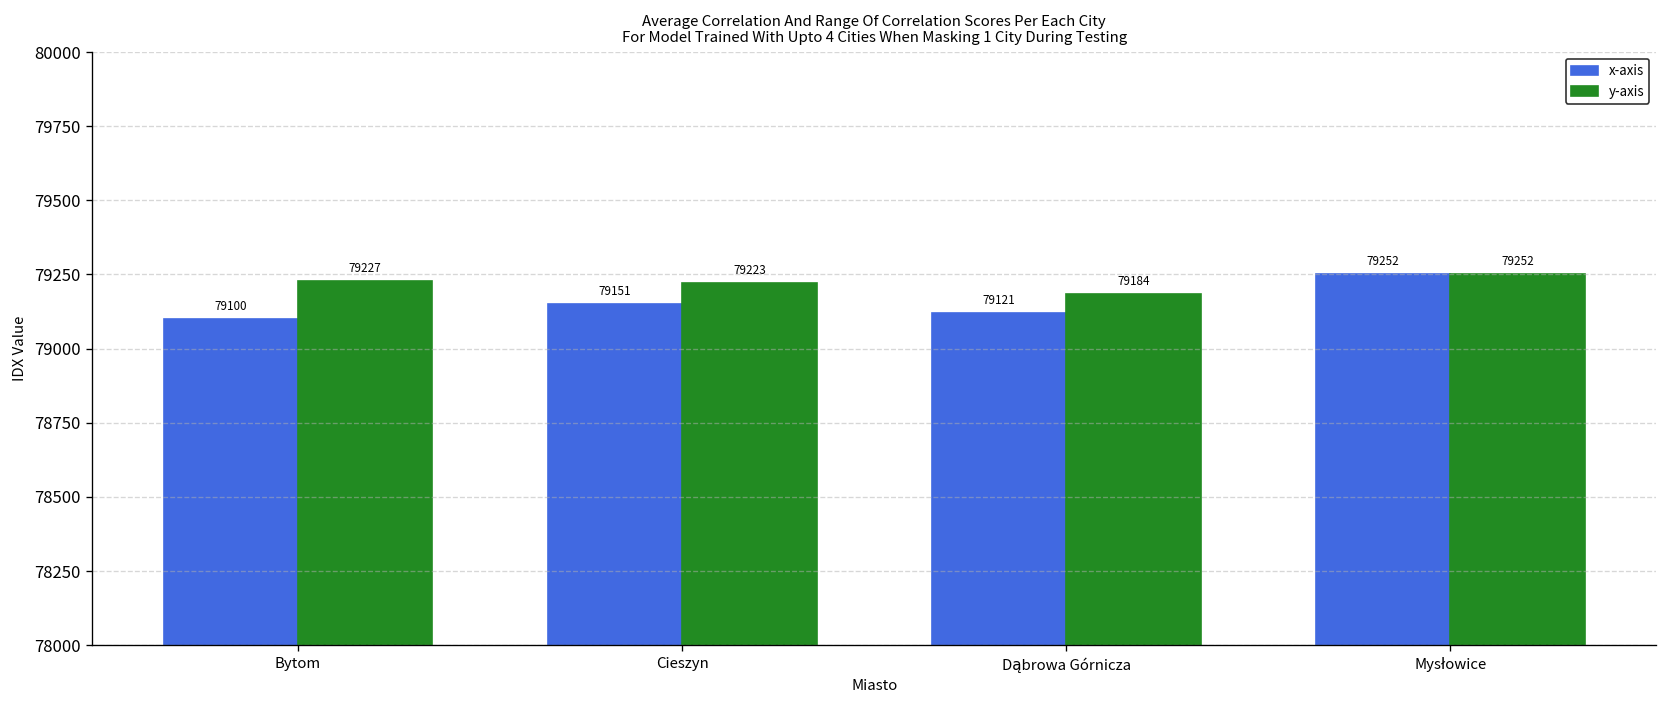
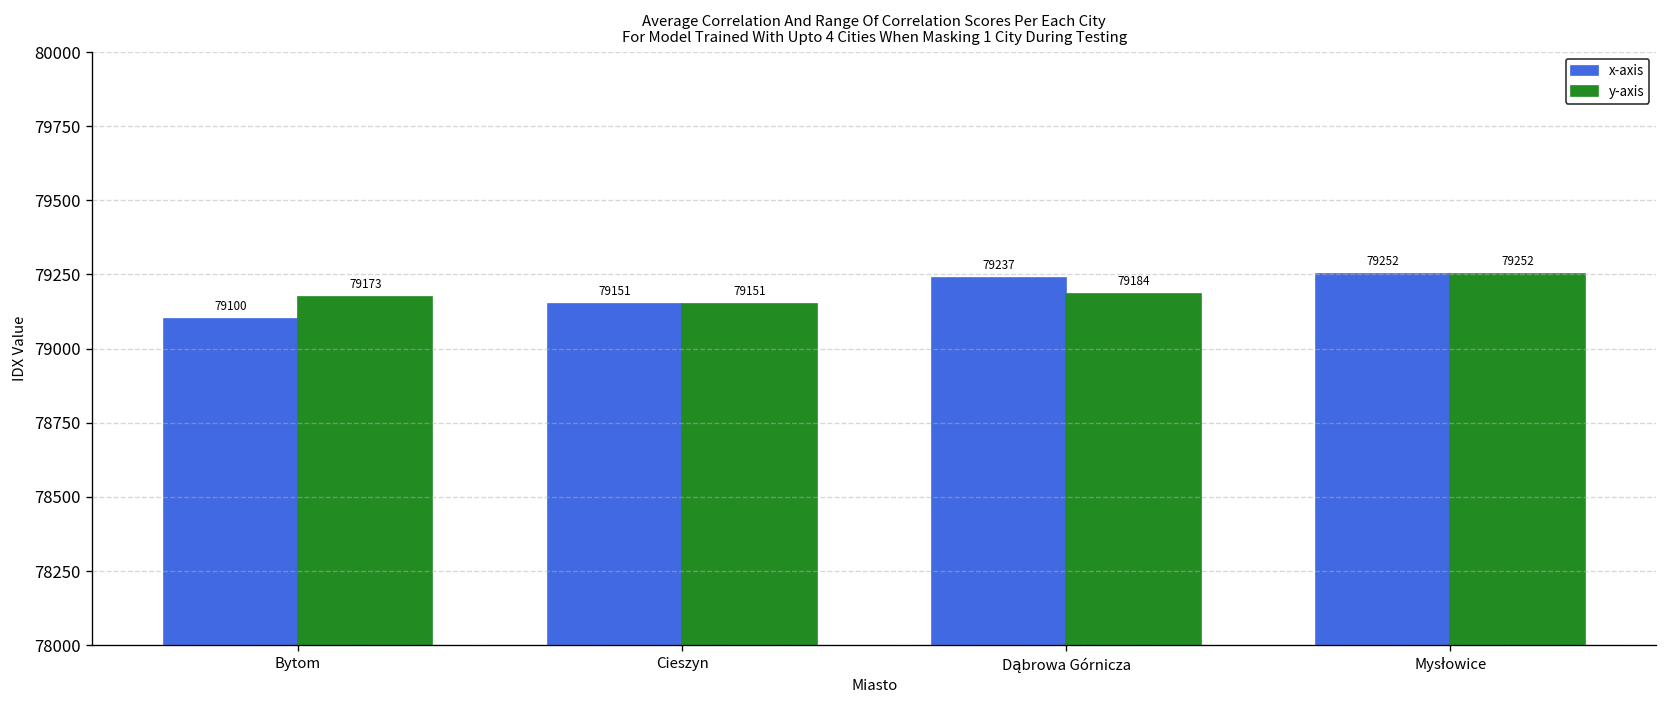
  {
    "x-axis": {
      "Bytom": 79100,
      "Cieszyn": 79151,
-     "Dąbrowa Górnicza": 79121,
+     "Dąbrowa Górnicza": 79237,
      "Mysłowice": 79252
    },
    "y-axis": {
-     "Bytom": 79227,
-     "Cieszyn": 79223,
+     "Bytom": 79173,
+     "Cieszyn": 79151,
      "Dąbrowa Górnicza": 79184,
      "Mysłowice": 79252
    }
  }
